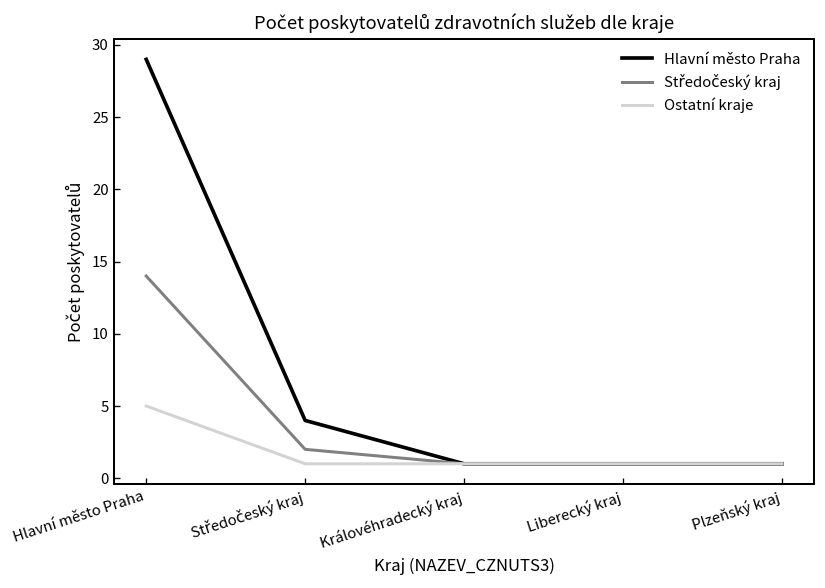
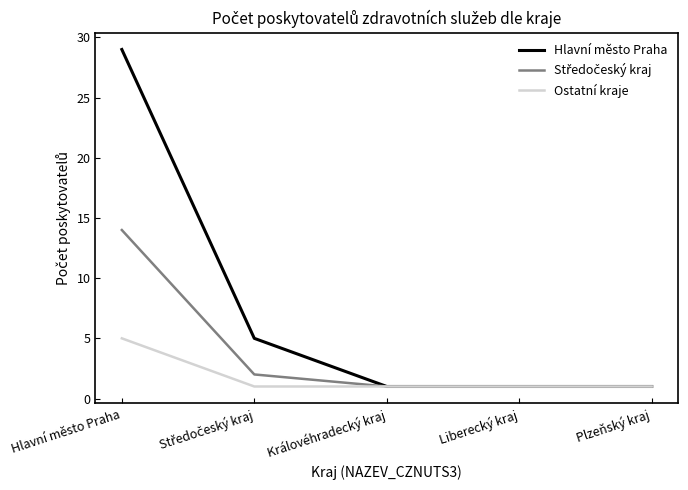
  {
    "Hlavní město Praha": {
      "Hlavní město Praha": 29,
-     "Středočeský kraj": 4
+     "Středočeský kraj": 5
    },
    "Středočeský kraj": {
      "Hlavní město Praha": 14,
      "Středočeský kraj": 2
    },
    "Ostatní kraje": {
      "Hlavní město Praha": 5,
      "Středočeský kraj": 1
    }
  }
